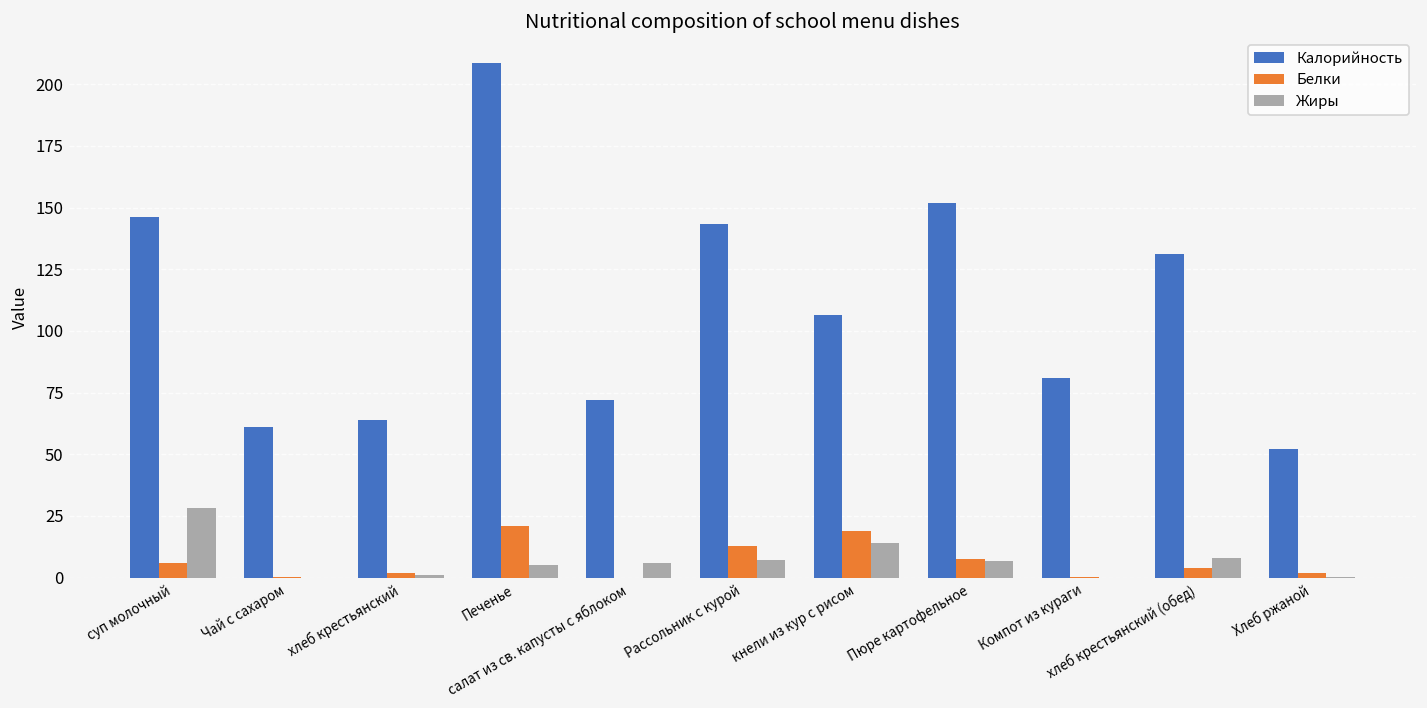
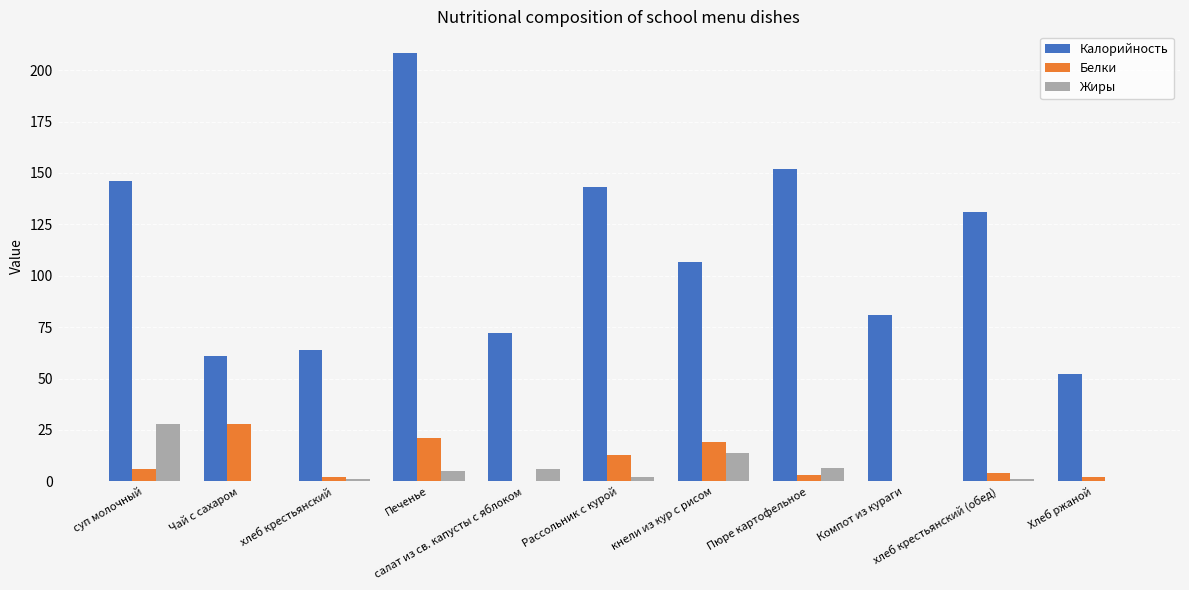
  {
    "Калорийность": {
      "суп молочный": 146,
      "Чай с сахаром": 61,
      "хлеб крестьянский": 64,
      "Печенье": 209,
      "салат из св. капусты с яблоком": 72,
      "Рассольник с курой": 143,
      "кнели из кур с рисом": 106,
      "Пюре картофельное": 152,
      "Компот из кураги": 81,
      "хлеб крестьянский (обед)": 131,
      "Хлеб ржаной": 52
    },
    "Белки": {
      "суп молочный": 6,
-     "Чай с сахаром": 0,
+     "Чай с сахаром": 28,
      "хлеб крестьянский": 2,
      "Печенье": 21,
      "салат из св. капусты с яблоком": 0,
      "Рассольник с курой": 13,
      "кнели из кур с рисом": 19,
-     "Пюре картофельное": 7,
+     "Пюре картофельное": 3,
      "хлеб крестьянский (обед)": 4,
      "Хлеб ржаной": 2
    },
    "Жиры": {
      "суп молочный": 28,
      "Чай с сахаром": 0,
      "Печенье": 5,
      "салат из св. капусты с яблоком": 6,
-     "Рассольник с курой": 7,
+     "Рассольник с курой": 2,
      "кнели из кур с рисом": 14,
      "Пюре картофельное": 7,
      "Компот из кураги": 0,
-     "хлеб крестьянский (обед)": 8
+     "хлеб крестьянский (обед)": 1
    }
  }
